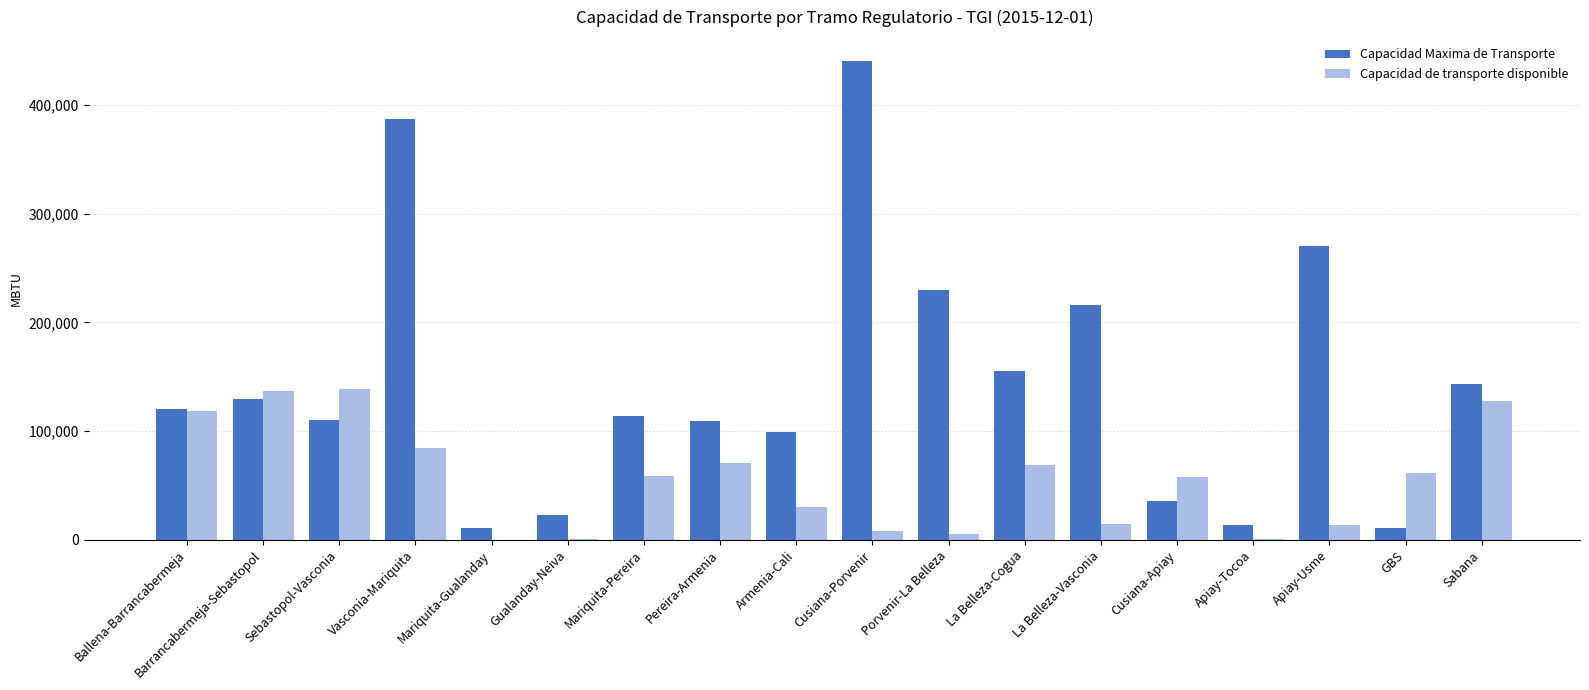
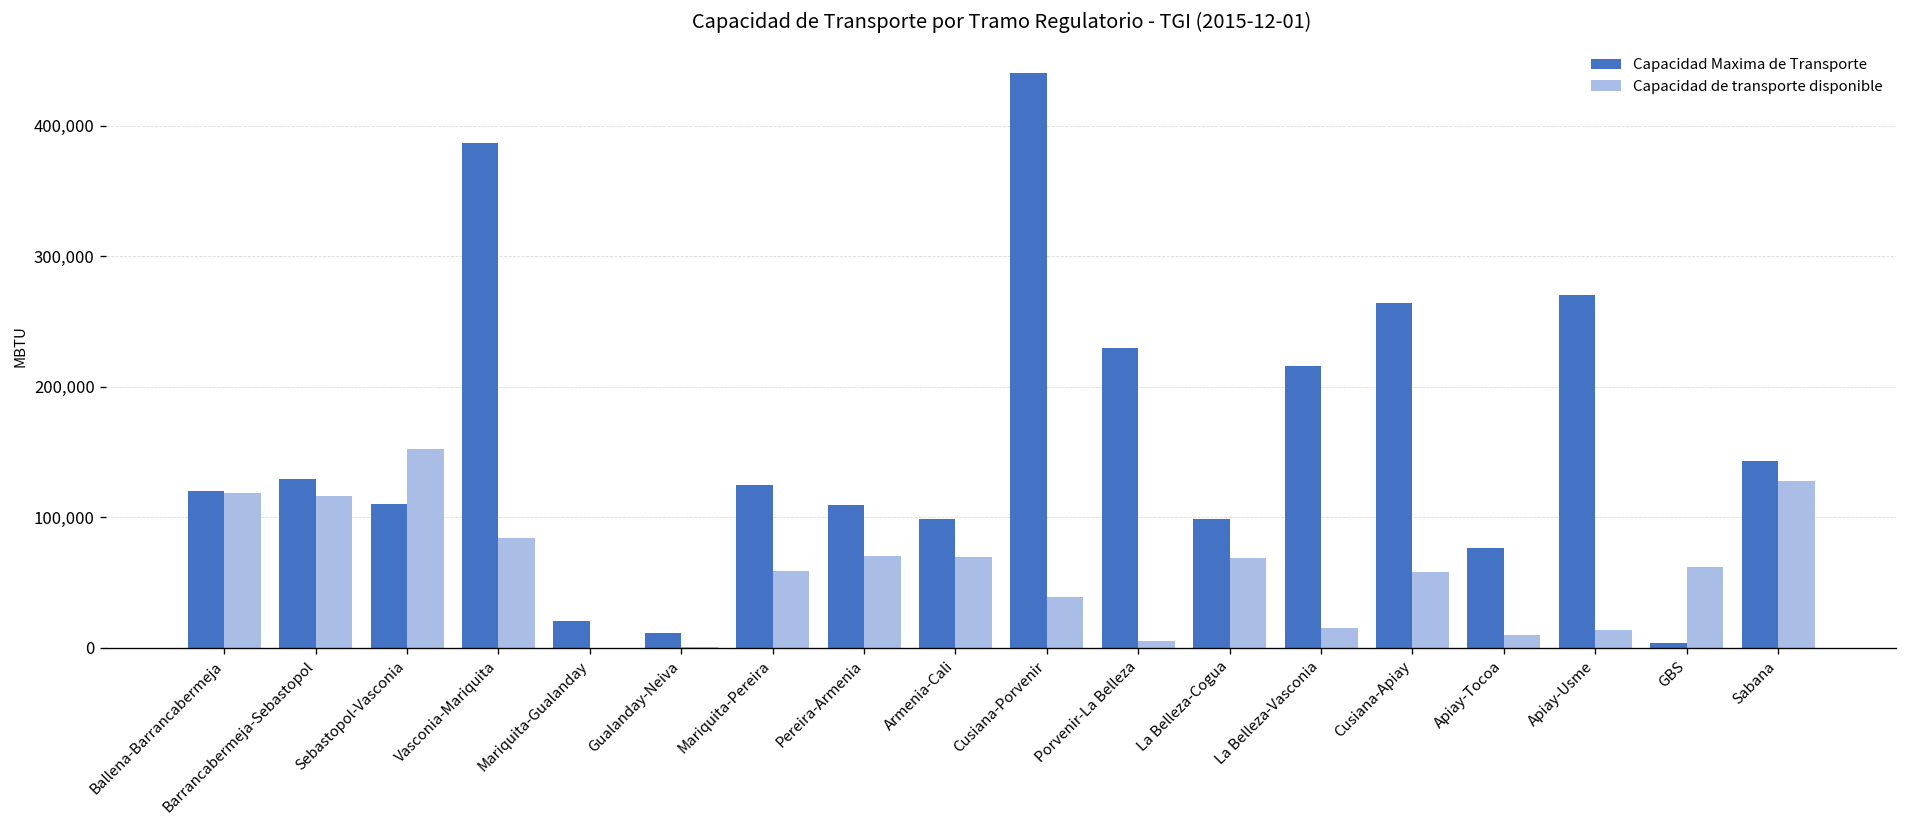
  {
    "Capacidad Maxima de Transporte": {
      "Ballena-Barrancabermeja": "120,000",
      "Barrancabermeja-Sebastopol": "130,000",
      "Sebastopol-Vasconia": "110,000",
      "Vasconia-Mariquita": "387,000",
-     "Mariquita-Gualanday": "10,000",
-     "Gualanday-Neiva": "23,000",
-     "Mariquita-Pereira": "114,000",
+     "Mariquita-Gualanday": "21,000",
+     "Gualanday-Neiva": "12,000",
+     "Mariquita-Pereira": "125,000",
      "Pereira-Armenia": "110,000",
      "Armenia-Cali": "99,000",
      "Cusiana-Porvenir": "440,000",
      "Porvenir-La Belleza": "230,000",
-     "La Belleza-Cogua": "155,000",
+     "La Belleza-Cogua": "98,000",
      "La Belleza-Vasconia": "216,000",
-     "Cusiana-Apiay": "36,000",
-     "Apiay-Tocoa": "14,000",
+     "Cusiana-Apiay": "265,000",
+     "Apiay-Tocoa": "77,000",
      "Apiay-Usme": "270,000",
-     "GBS": "11,000",
+     "GBS": "4,000",
      "Sabana": "143,000"
    },
    "Capacidad de transporte disponible": {
      "Ballena-Barrancabermeja": "119,000",
-     "Barrancabermeja-Sebastopol": "137,000",
-     "Sebastopol-Vasconia": "139,000",
+     "Barrancabermeja-Sebastopol": "117,000",
+     "Sebastopol-Vasconia": "152,000",
      "Vasconia-Mariquita": "84,000",
      "Mariquita-Gualanday": "0",
      "Mariquita-Pereira": "59,000",
      "Pereira-Armenia": "70,000",
-     "Armenia-Cali": "30,000",
-     "Cusiana-Porvenir": "8,000",
+     "Armenia-Cali": "70,000",
+     "Cusiana-Porvenir": "39,000",
      "Porvenir-La Belleza": "5,000",
      "La Belleza-Cogua": "69,000",
      "La Belleza-Vasconia": "15,000",
      "Cusiana-Apiay": "58,000",
-     "Apiay-Tocoa": "1,000",
+     "Apiay-Tocoa": "10,000",
      "Apiay-Usme": "13,000",
      "GBS": "62,000",
      "Sabana": "128,000"
    }
  }
